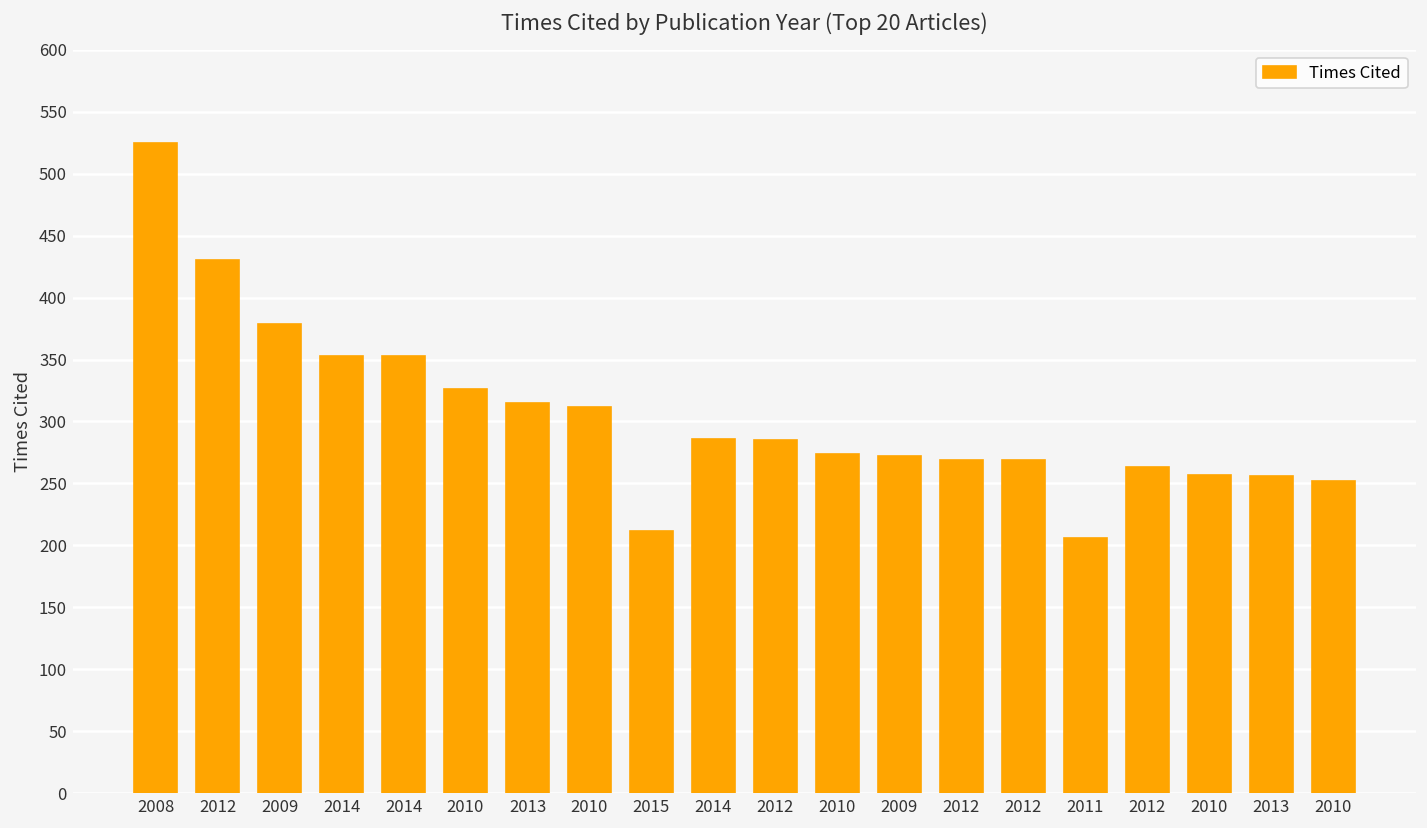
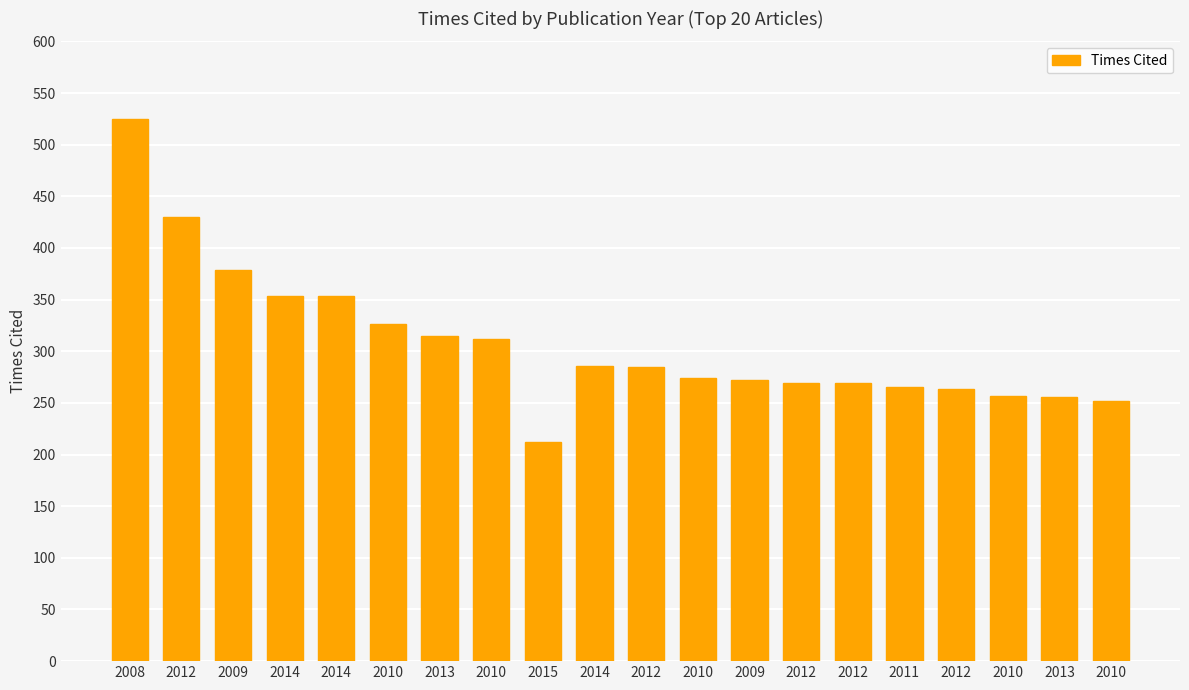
  {
    "2008": 525,
    "2015": 212,
-   "2011": 206
+   "2011": 265
  }
